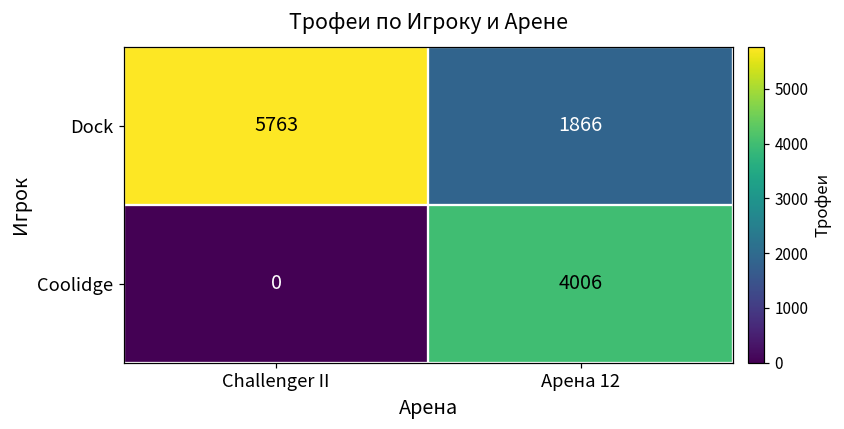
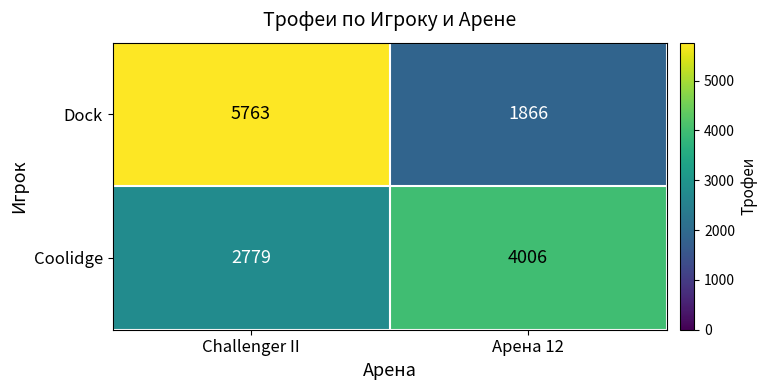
  {
    "Dock": {
      "Challenger II": 5763,
      "Арена 12": 1866
    },
    "Coolidge": {
-     "Challenger II": 0,
+     "Challenger II": 2779,
      "Арена 12": 4006
    }
  }
